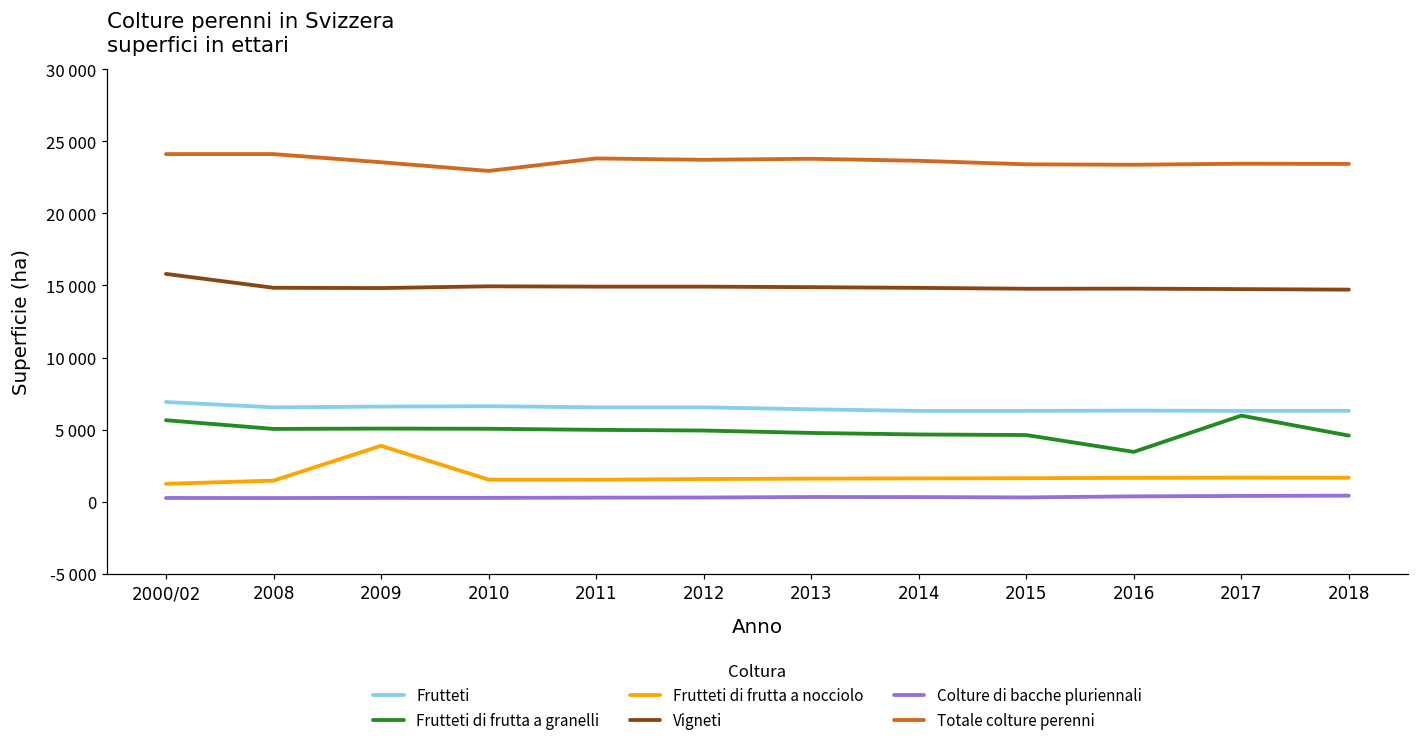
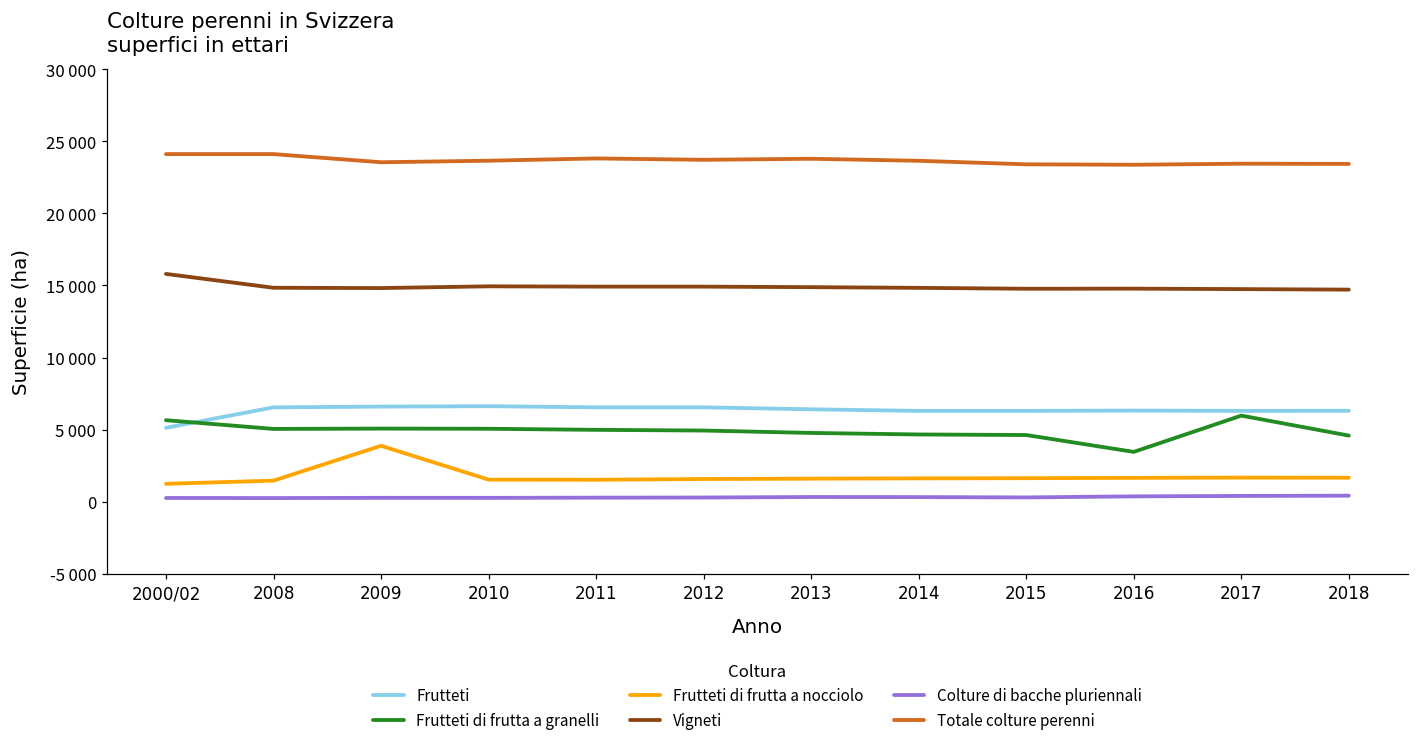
  {
    "Frutteti": {
-     "2000/02": 6900,
+     "2000/02": 5100,
      "2008": 6500,
      "2009": 6600,
      "2010": 6600,
      "2011": 6500,
      "2012": 6500,
      "2013": 6400,
      "2014": 6300,
      "2015": 6300,
      "2016": 6300,
      "2017": 6300,
      "2018": 6300
    },
    "Frutteti di frutta a granelli": {
      "2000/02": 5700,
      "2008": 5000,
      "2009": 5100,
      "2010": 5100,
      "2011": 5000,
      "2012": 4900,
      "2013": 4800,
      "2014": 4700,
      "2015": 4600,
      "2016": 3500,
      "2017": 6000,
      "2018": 4600
    },
    "Frutteti di frutta a nocciolo": {
      "2000/02": 1200,
      "2008": 1500,
      "2009": 3900,
      "2010": 1500,
      "2011": 1500,
      "2012": 1600,
      "2013": 1600,
      "2014": 1600,
      "2015": 1600,
      "2016": 1700,
      "2017": 1700,
      "2018": 1700
    },
    "Vigneti": {
      "2000/02": 15800,
      "2008": 14800,
      "2009": 14800,
      "2010": 14900,
      "2011": 14900,
      "2012": 14900,
      "2013": 14900,
      "2014": 14800,
      "2015": 14800,
      "2016": 14800,
      "2017": 14700,
      "2018": 14700
    },
    "Colture di bacche pluriennali": {
      "2000/02": 300,
      "2008": 200,
      "2009": 300,
      "2010": 300,
      "2011": 300,
      "2012": 300,
      "2013": 300,
      "2014": 300,
      "2015": 300,
      "2016": 400,
      "2017": 400,
      "2018": 400
    },
    "Totale colture perenni": {
      "2000/02": 24100,
      "2008": 24100,
      "2009": 23600,
-     "2010": 23000,
+     "2010": 23700,
      "2011": 23800,
      "2012": 23700,
      "2013": 23800,
      "2014": 23700,
      "2015": 23400,
      "2016": 23400,
      "2017": 23500,
      "2018": 23400
    }
  }
